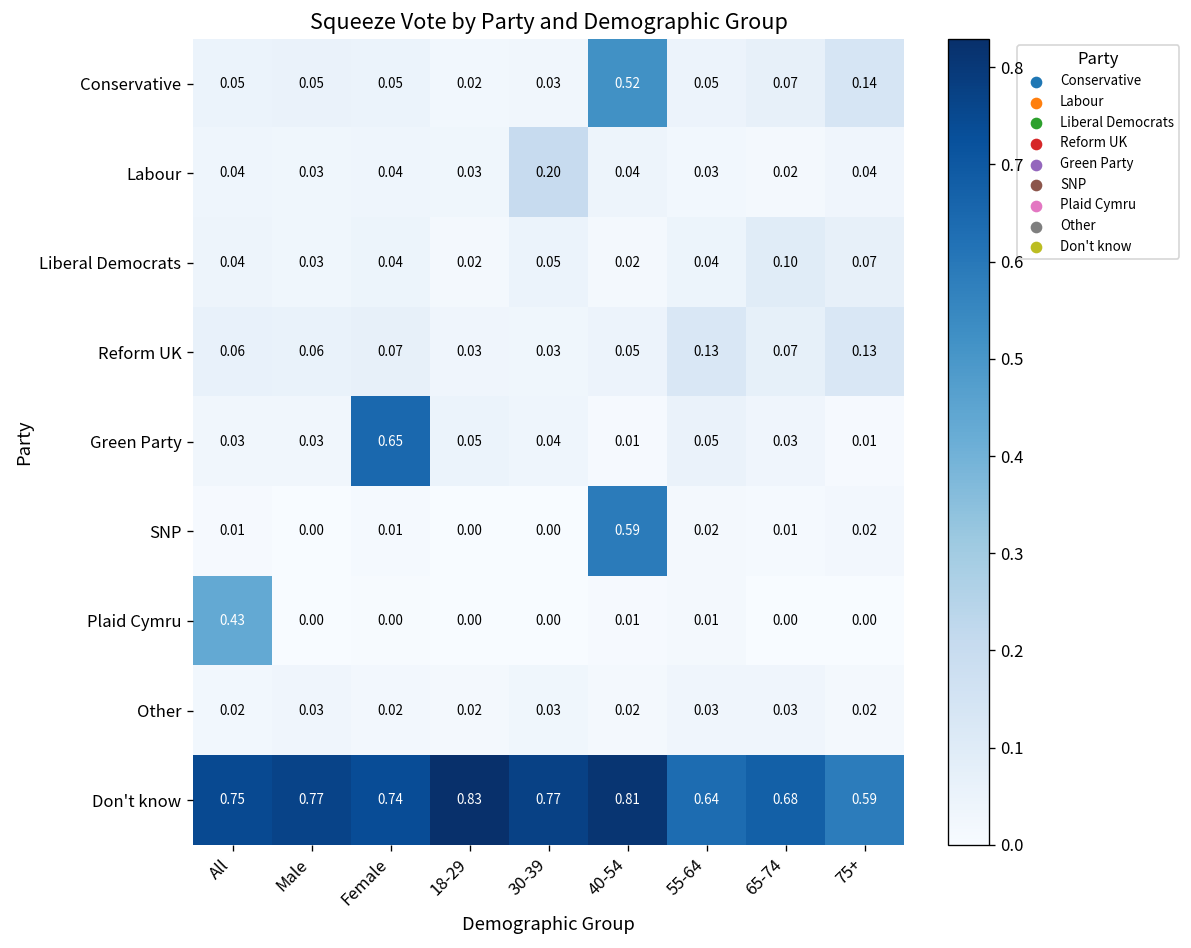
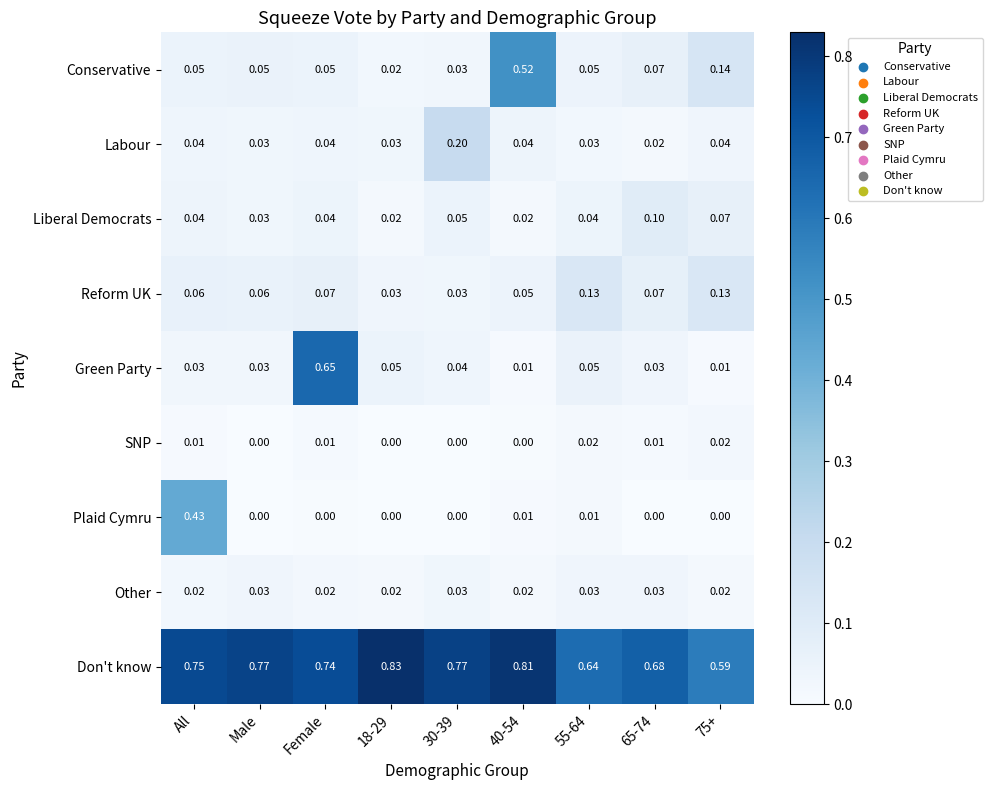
  {
    "Conservative": {
      "All": 0.05,
      "Male": 0.05,
      "Female": 0.05,
      "18-29": 0.02,
      "30-39": 0.03,
      "40-54": 0.52,
      "55-64": 0.05,
      "65-74": 0.07,
      "75+": 0.14
    },
    "Labour": {
      "All": 0.04,
      "Male": 0.03,
      "Female": 0.04,
      "18-29": 0.03,
      "30-39": 0.20,
      "40-54": 0.04,
      "55-64": 0.03,
      "65-74": 0.02,
      "75+": 0.04
    },
    "Liberal Democrats": {
      "All": 0.04,
      "Male": 0.03,
      "Female": 0.04,
      "18-29": 0.02,
      "30-39": 0.05,
      "40-54": 0.02,
      "55-64": 0.04,
      "65-74": 0.10,
      "75+": 0.07
    },
    "Reform UK": {
      "All": 0.06,
      "Male": 0.06,
      "Female": 0.07,
      "18-29": 0.03,
      "30-39": 0.03,
      "40-54": 0.05,
      "55-64": 0.13,
      "65-74": 0.07,
      "75+": 0.13
    },
    "Green Party": {
      "All": 0.03,
      "Male": 0.03,
      "Female": 0.65,
      "18-29": 0.05,
      "30-39": 0.04,
      "40-54": 0.01,
      "55-64": 0.05,
      "65-74": 0.03,
      "75+": 0.01
    },
    "SNP": {
      "All": 0.01,
      "Male": 0.00,
      "Female": 0.01,
      "18-29": 0.00,
      "30-39": 0.00,
-     "40-54": 0.59,
+     "40-54": 0.00,
      "55-64": 0.02,
      "65-74": 0.01,
      "75+": 0.02
    },
    "Plaid Cymru": {
      "All": 0.43,
      "Male": 0.00,
      "Female": 0.00,
      "18-29": 0.00,
      "30-39": 0.00,
      "40-54": 0.01,
      "55-64": 0.01,
      "65-74": 0.00,
      "75+": 0.00
    },
    "Other": {
      "All": 0.02,
      "Male": 0.03,
      "Female": 0.02,
      "18-29": 0.02,
      "30-39": 0.03,
      "40-54": 0.02,
      "55-64": 0.03,
      "65-74": 0.03,
      "75+": 0.02
    },
    "Don't know": {
      "All": 0.75,
      "Male": 0.77,
      "Female": 0.74,
      "18-29": 0.83,
      "30-39": 0.77,
      "40-54": 0.81,
      "55-64": 0.64,
      "65-74": 0.68,
      "75+": 0.59
    }
  }
